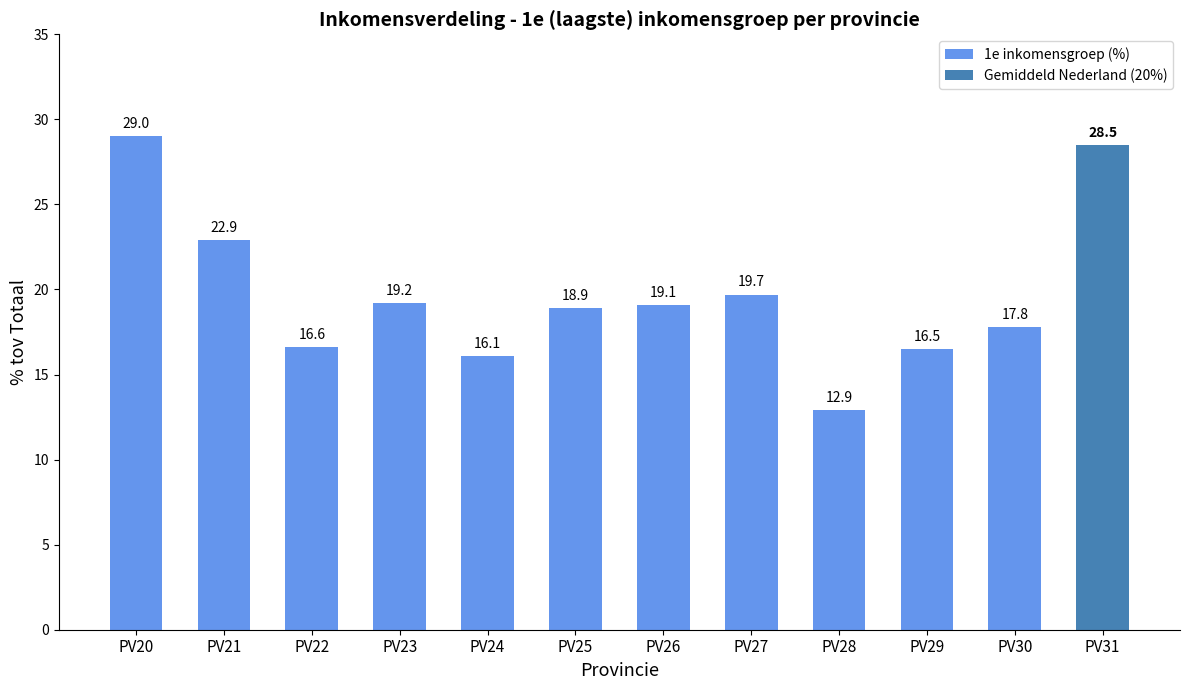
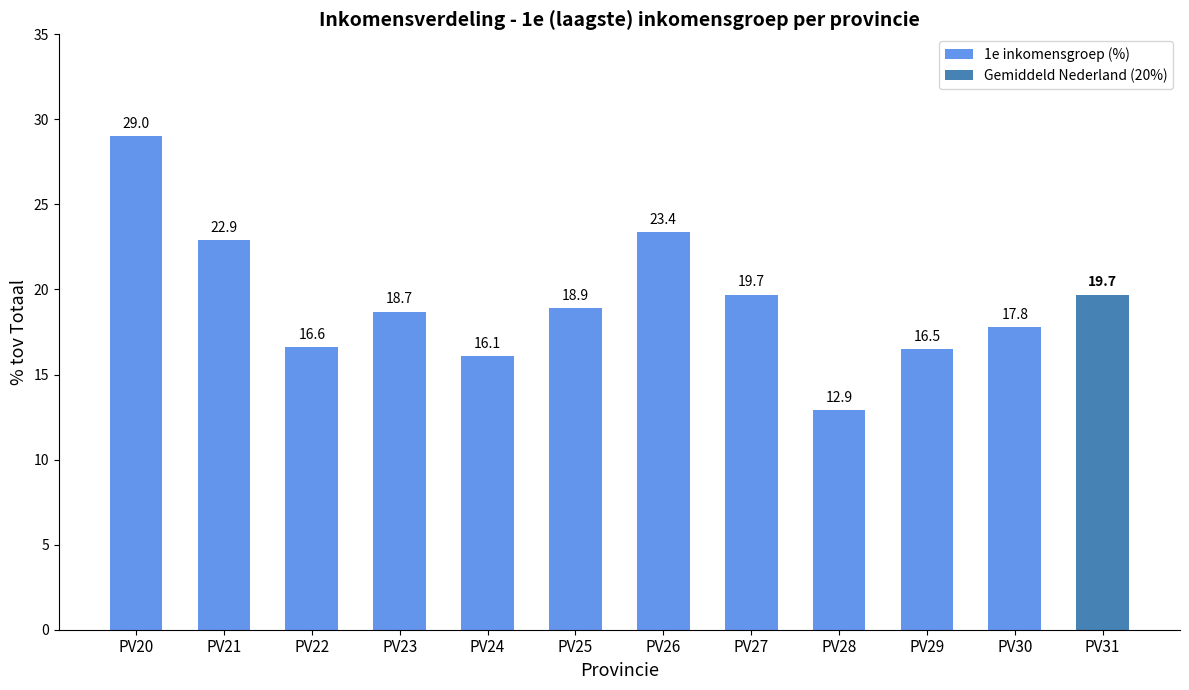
  {
    "1e inkomensgroep (%)": {
      "PV20": 29.0,
      "PV21": 22.9,
      "PV22": 16.6,
-     "PV23": 19.2,
+     "PV23": 18.7,
      "PV24": 16.1,
      "PV25": 18.9,
-     "PV26": 19.1,
+     "PV26": 23.4,
      "PV27": 19.7,
      "PV28": 12.9,
      "PV29": 16.5,
      "PV30": 17.8
    },
    "Gemiddeld Nederland (20%)": {
-     "PV31": 28.5
+     "PV31": 19.7
    }
  }
